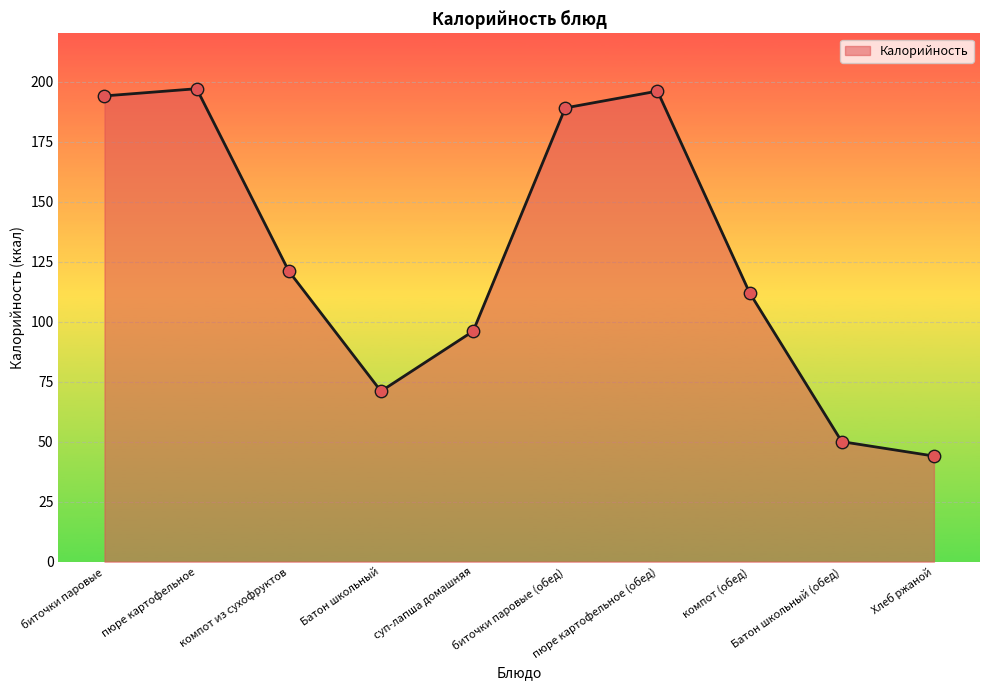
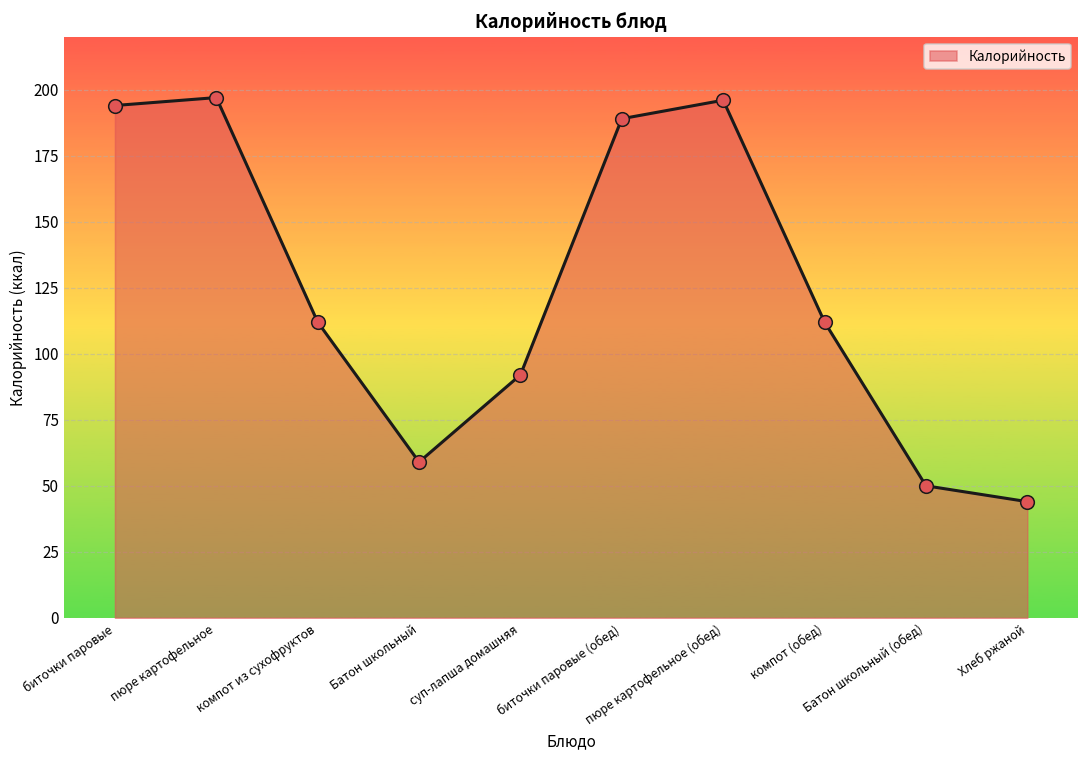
  {
    "биточки паровые": 194,
    "пюре картофельное": 197,
-   "компот из сухофруктов": 121,
-   "Батон школьный": 71,
-   "суп-лапша домашняя": 96,
+   "компот из сухофруктов": 112,
+   "Батон школьный": 59,
+   "суп-лапша домашняя": 92,
    "биточки паровые (обед)": 189,
    "пюре картофельное (обед)": 196,
    "компот (обед)": 112,
    "Батон школьный (обед)": 50,
    "Хлеб ржаной": 44
  }
